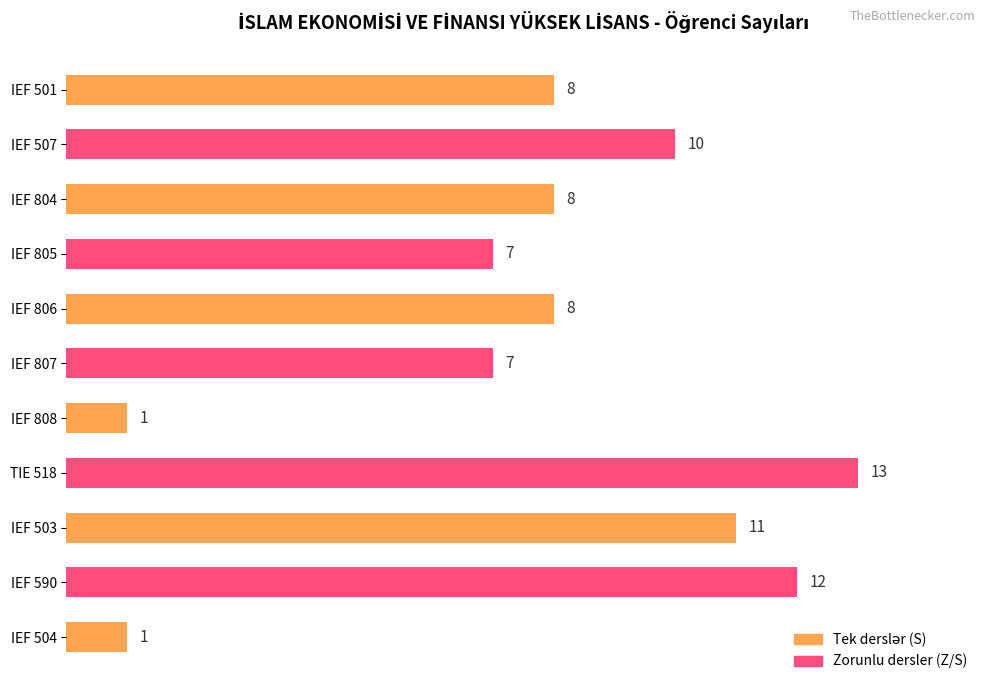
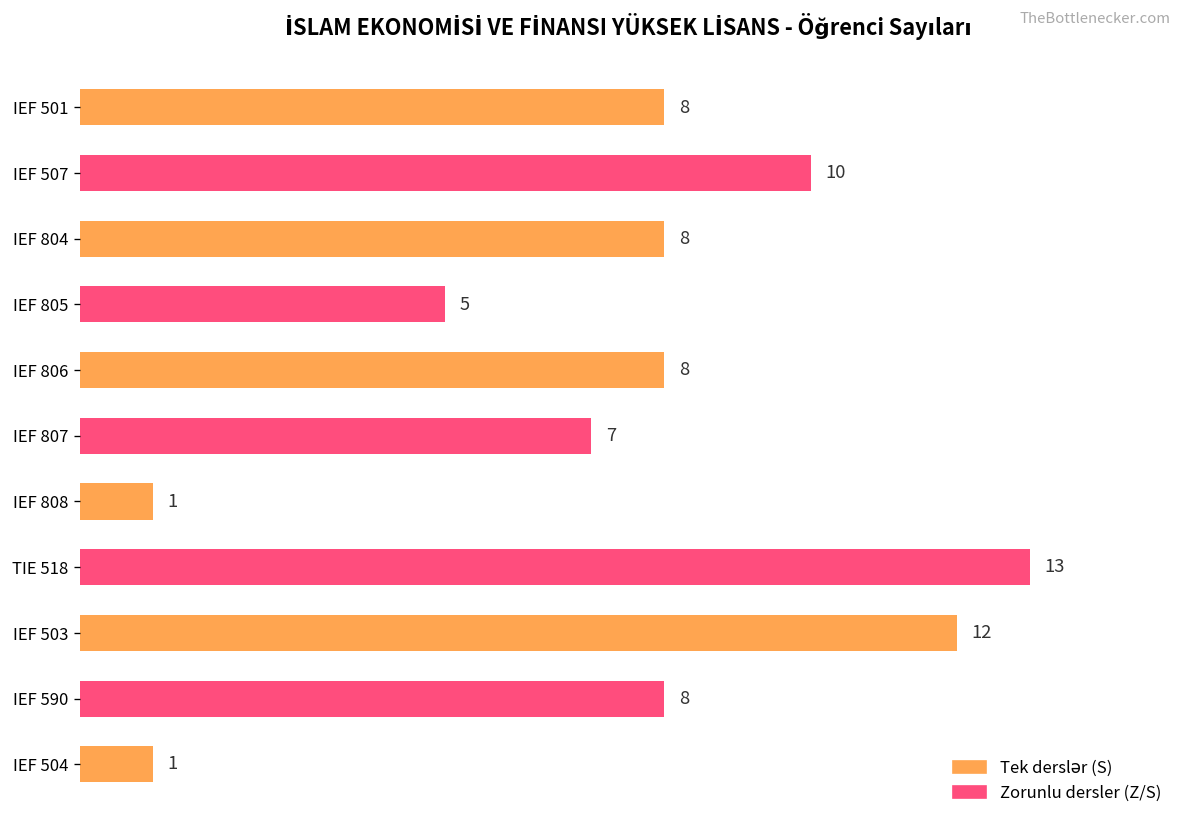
  {
    "IEF 501": 8,
    "IEF 507": 10,
    "IEF 804": 8,
-   "IEF 805": 7,
+   "IEF 805": 5,
    "IEF 806": 8,
    "IEF 807": 7,
    "IEF 808": 1,
    "TIE 518": 13,
-   "IEF 503": 11,
-   "IEF 590": 12,
+   "IEF 503": 12,
+   "IEF 590": 8,
    "IEF 504": 1
  }
